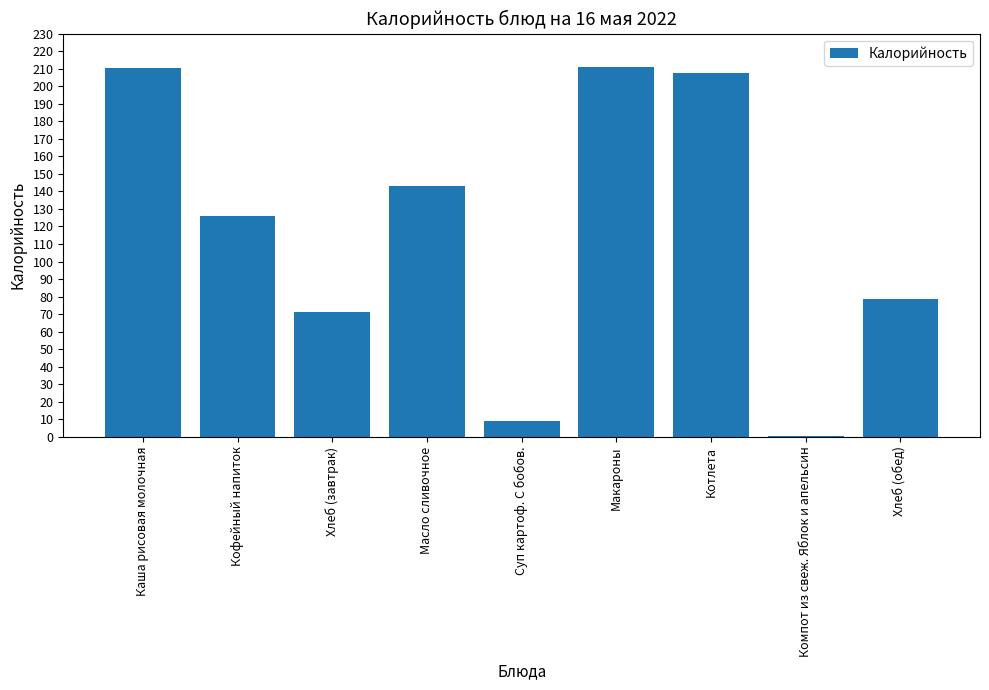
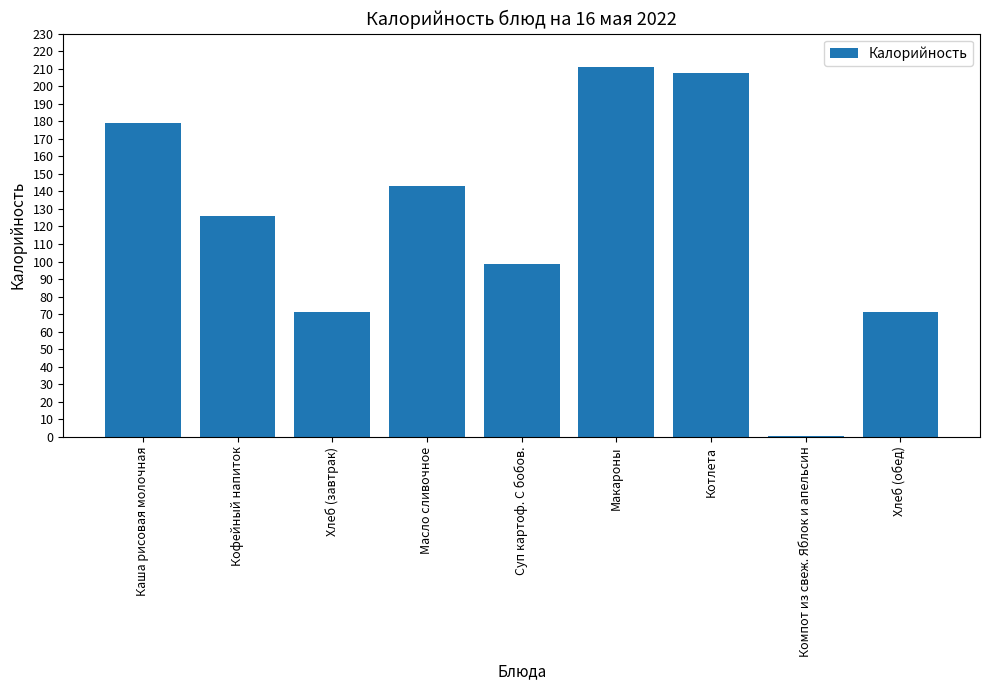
  {
-   "Каша рисовая молочная": 210,
+   "Каша рисовая молочная": 179,
    "Кофейный напиток": 126,
    "Хлеб (завтрак)": 71,
    "Масло сливочное": 143,
-   "Суп картоф. С бобов.": 9,
+   "Суп картоф. С бобов.": 99,
    "Макароны": 211,
    "Котлета": 207,
-   "Хлеб (обед)": 79
+   "Хлеб (обед)": 71
  }
